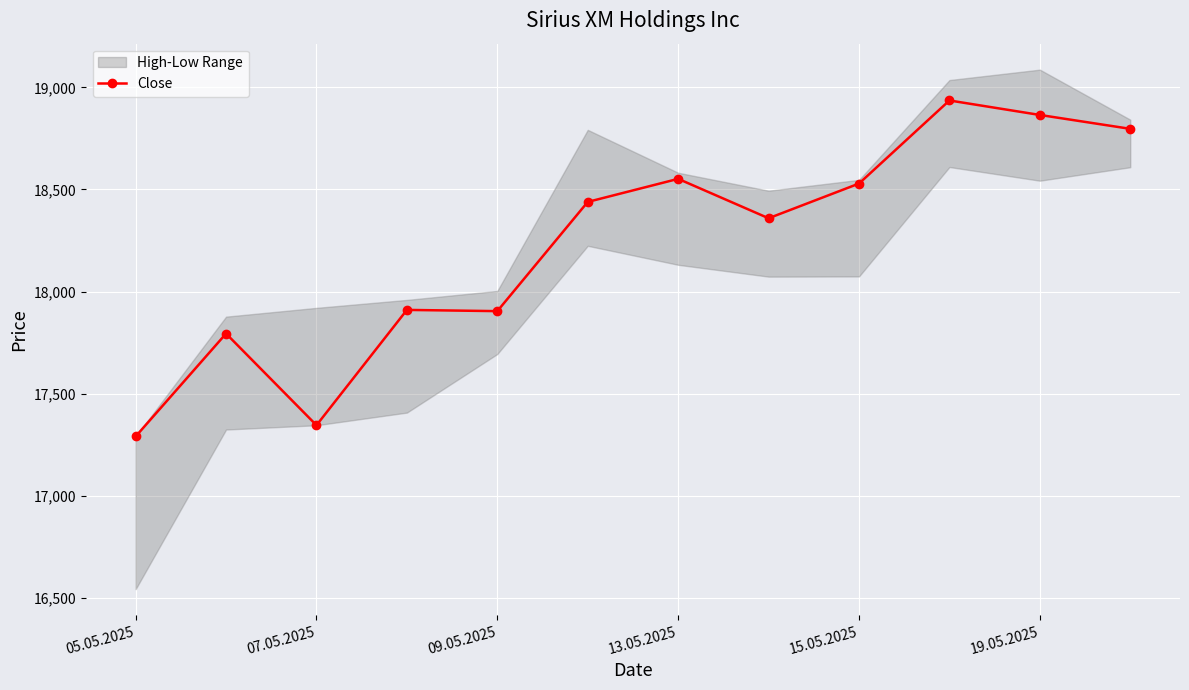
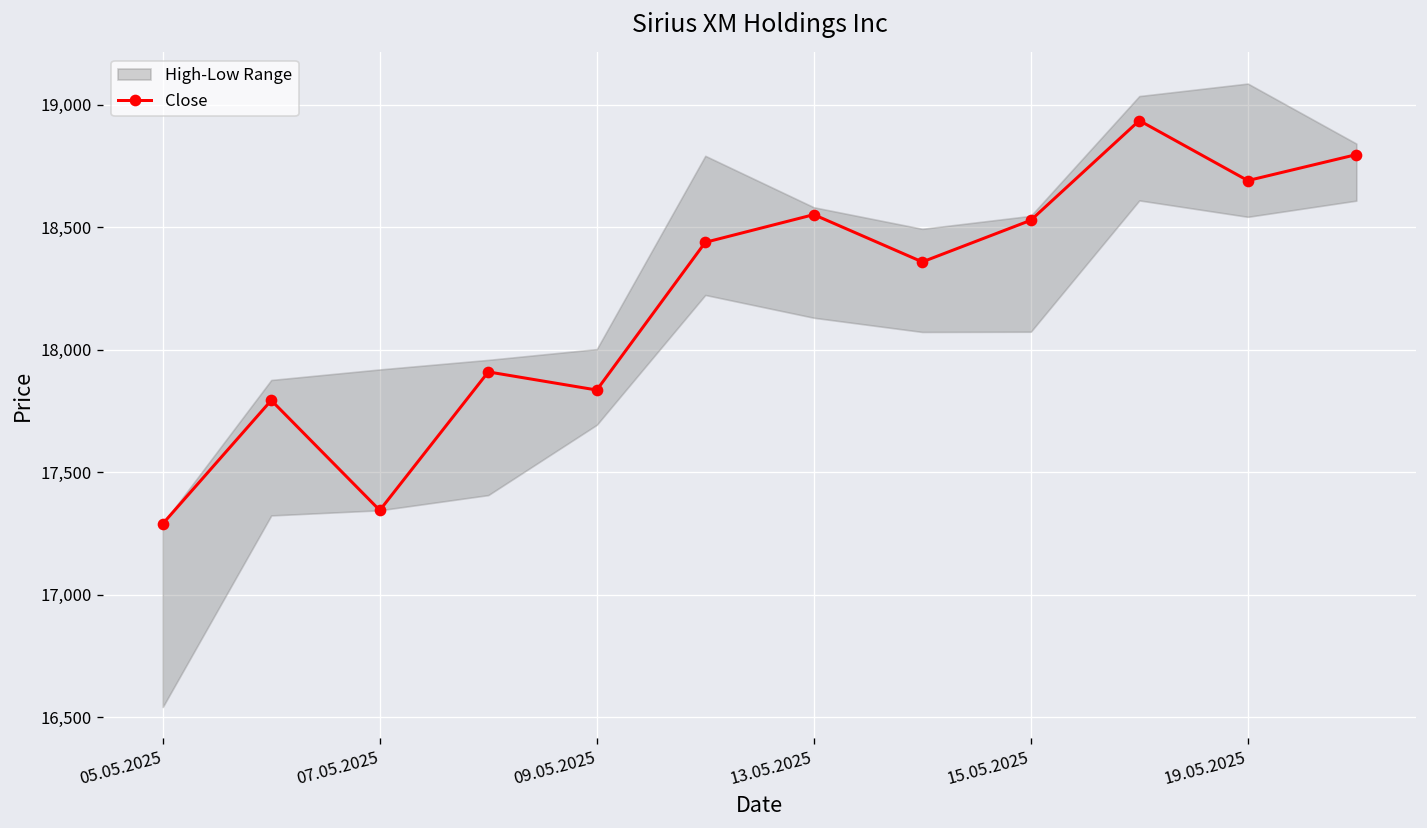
  {
    "Close": {
      "07.05.2025": "17,350",
-     "09.05.2025": "17,900",
+     "09.05.2025": "17,840",
      "13.05.2025": "18,550",
      "15.05.2025": "18,530",
-     "19.05.2025": "18,870"
+     "19.05.2025": "18,690"
    }
  }
